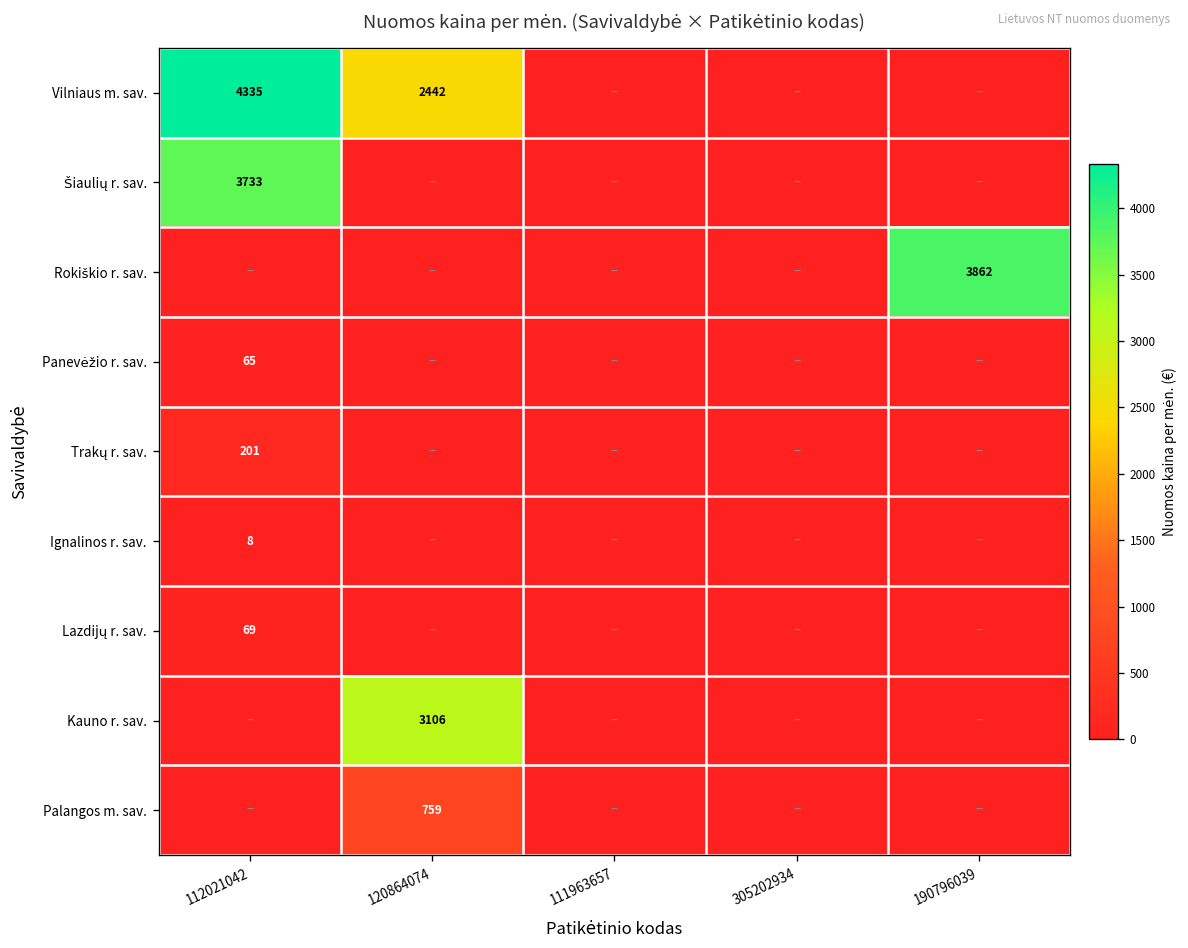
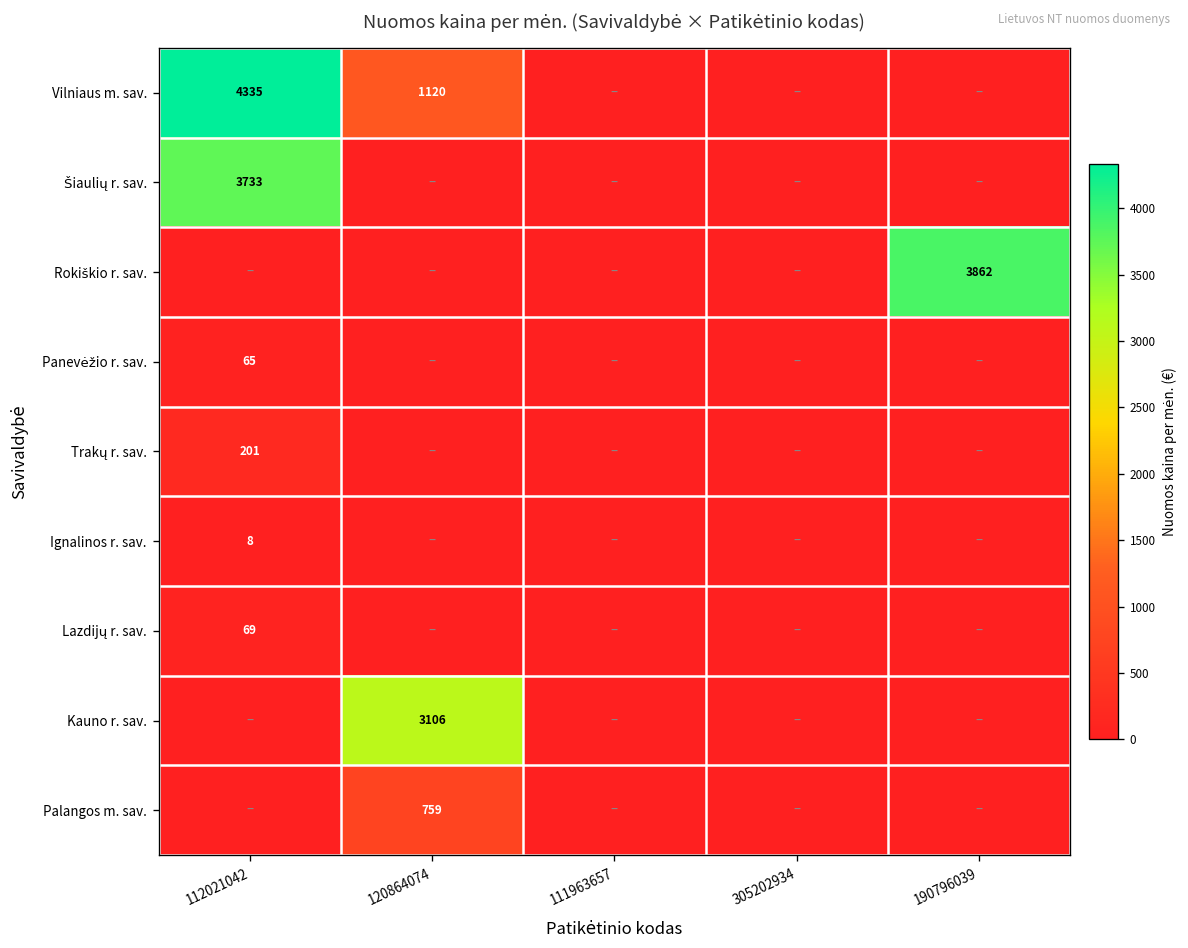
  {
    "Vilniaus m. sav.": {
      "112021042": 4335,
-     "120864074": 2442
+     "120864074": 1120
    },
    "Šiaulių r. sav.": {
      "112021042": 3733
    },
    "Rokiškio r. sav.": {
      "190796039": 3862
    },
    "Panevėžio r. sav.": {
      "112021042": 65
    },
    "Trakų r. sav.": {
      "112021042": 201
    },
    "Ignalinos r. sav.": {
      "112021042": 8
    },
    "Lazdijų r. sav.": {
      "112021042": 69
    },
    "Kauno r. sav.": {
      "120864074": 3106
    },
    "Palangos m. sav.": {
      "120864074": 759
    }
  }
